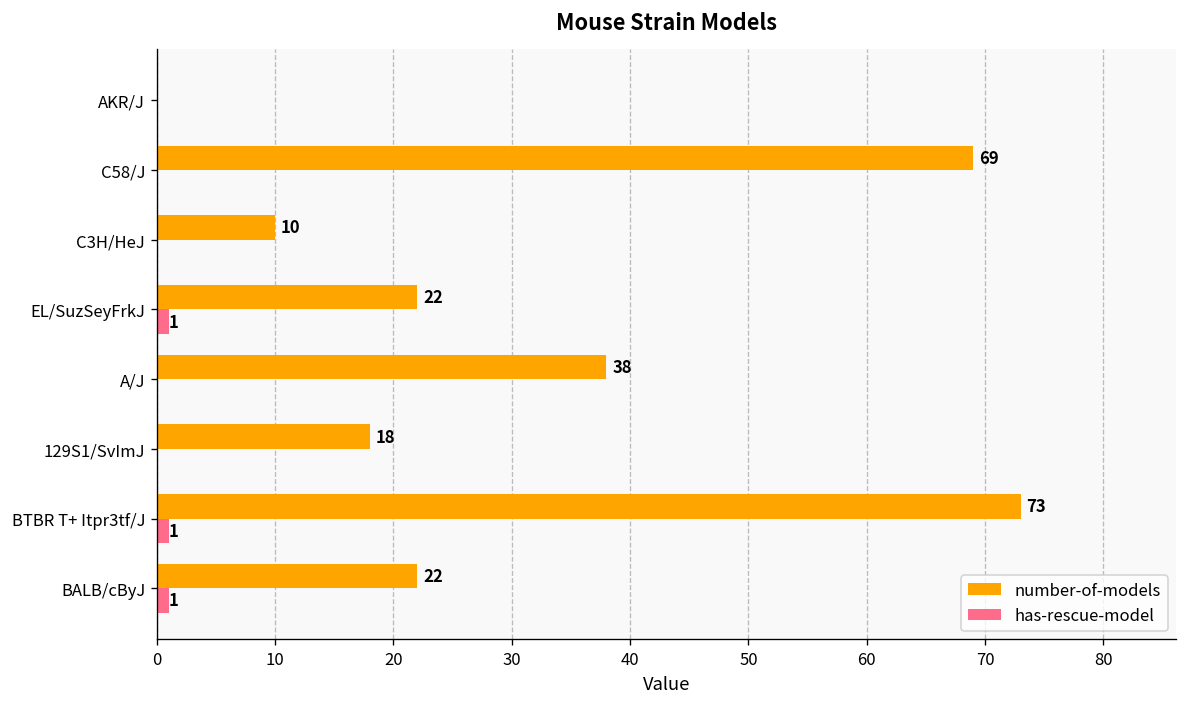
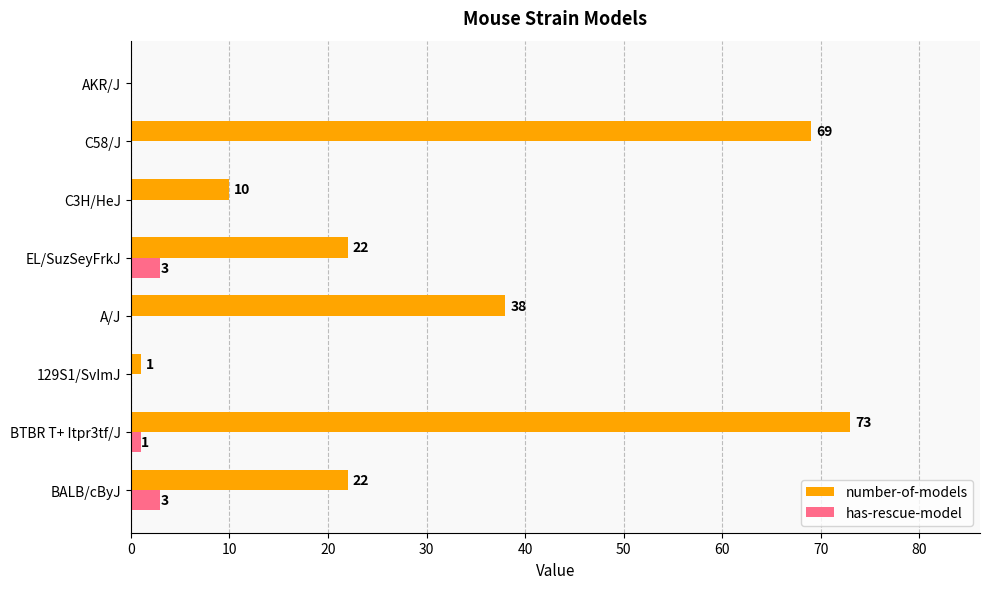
  {
    "number-of-models": {
      "C58/J": 69,
      "C3H/HeJ": 10,
      "EL/SuzSeyFrkJ": 22,
      "A/J": 38,
-     "129S1/SvImJ": 18,
+     "129S1/SvImJ": 1,
      "BTBR T+ Itpr3tf/J": 73,
      "BALB/cByJ": 22
    },
    "has-rescue-model": {
-     "EL/SuzSeyFrkJ": 1,
+     "EL/SuzSeyFrkJ": 3,
      "BTBR T+ Itpr3tf/J": 1,
-     "BALB/cByJ": 1
+     "BALB/cByJ": 3
    }
  }
